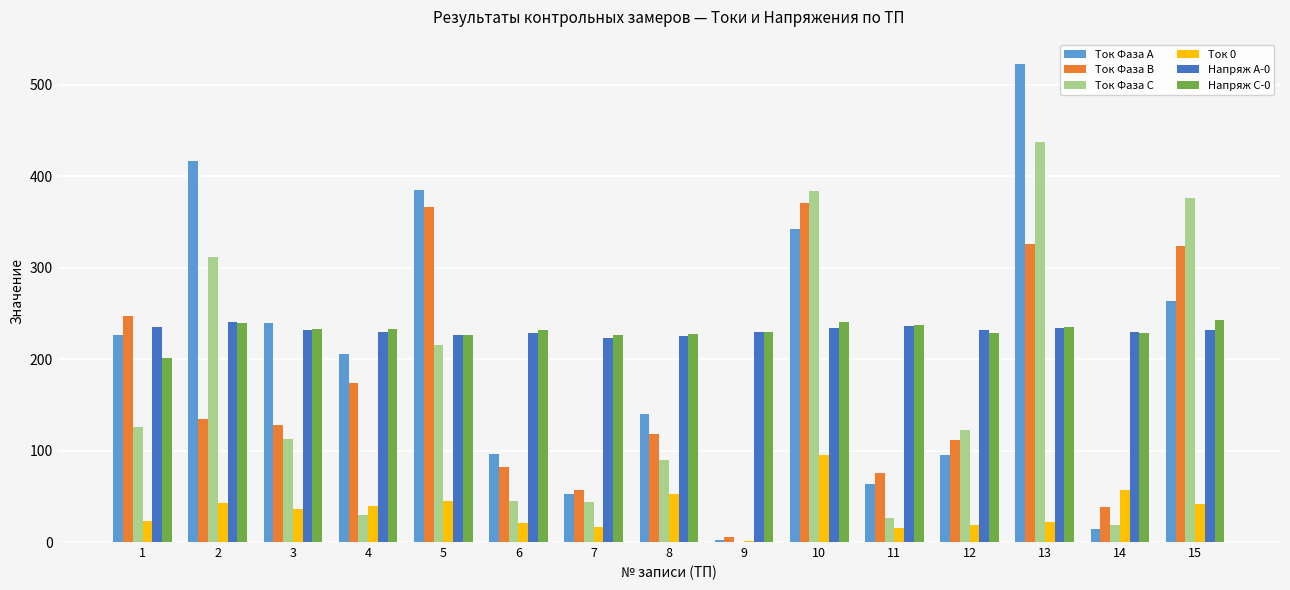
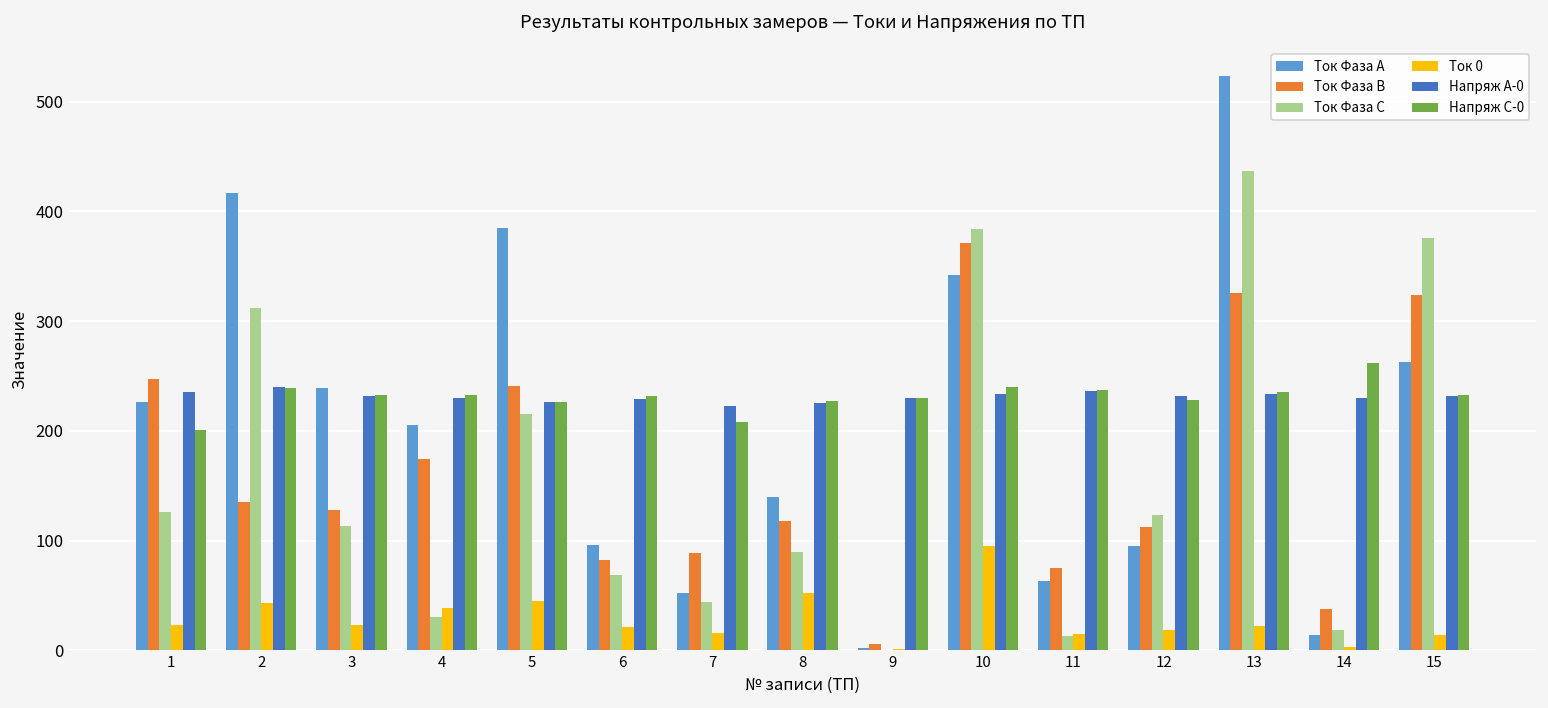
  {
    "Ток Фаза В": {
      "1": 250,
      "2": 140,
      "3": 130,
      "4": 170,
-     "5": 370,
+     "5": 240,
      "6": 80,
-     "7": 60,
+     "7": 90,
      "8": 120,
      "9": 10,
      "10": 370,
      "11": 80,
      "12": 110,
      "13": 330,
      "14": 40,
      "15": 320
    },
    "Ток Фаза С": {
      "1": 130,
      "2": 310,
      "3": 110,
      "4": 30,
      "5": 220,
-     "6": 50,
+     "6": 70,
      "7": 40,
      "8": 90,
      "9": 0,
      "10": 380,
-     "11": 30,
+     "11": 10,
      "12": 120,
      "13": 440,
      "14": 20,
      "15": 380
    },
    "Ток 0": {
      "1": 20,
      "2": 40,
-     "3": 40,
+     "3": 20,
      "4": 40,
      "5": 50,
      "6": 20,
      "7": 20,
      "8": 50,
      "10": 100,
      "11": 20,
      "12": 20,
      "13": 20,
-     "14": 60,
-     "15": 40
+     "14": 0,
+     "15": 10
    },
    "Напряж С-0": {
      "1": 200,
      "2": 240,
      "3": 230,
      "4": 230,
      "5": 230,
      "6": 230,
-     "7": 230,
+     "7": 210,
      "8": 230,
      "9": 230,
      "10": 240,
      "11": 240,
      "12": 230,
      "13": 240,
-     "14": 230,
-     "15": 240
+     "14": 260,
+     "15": 230
    }
  }
